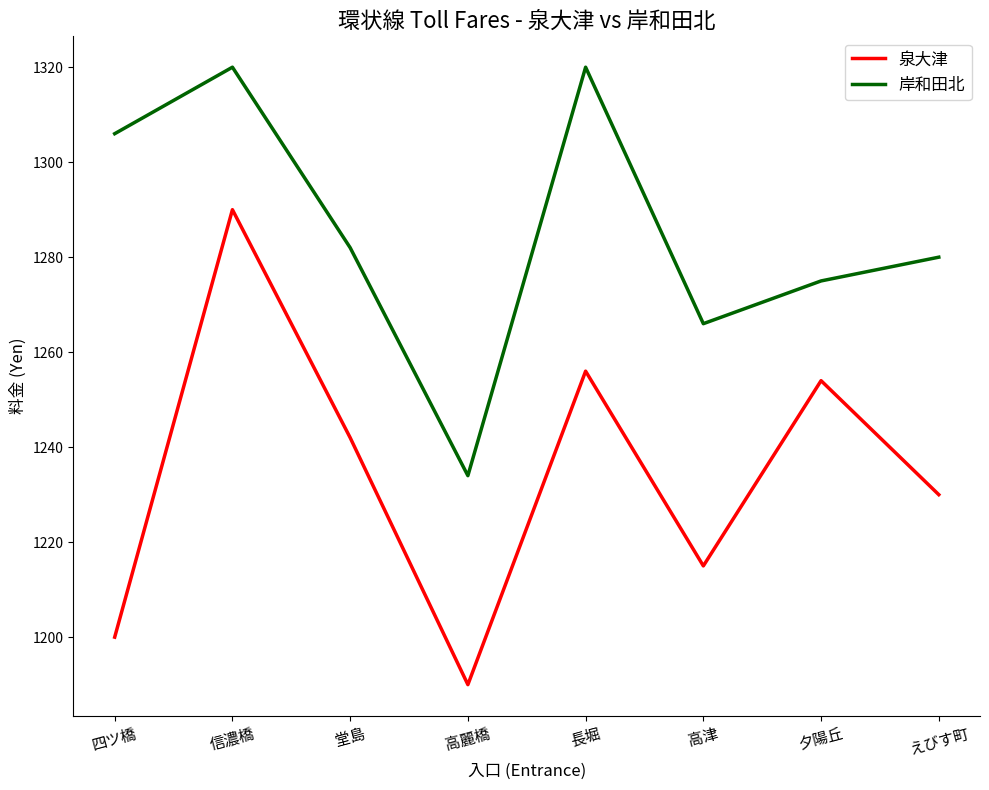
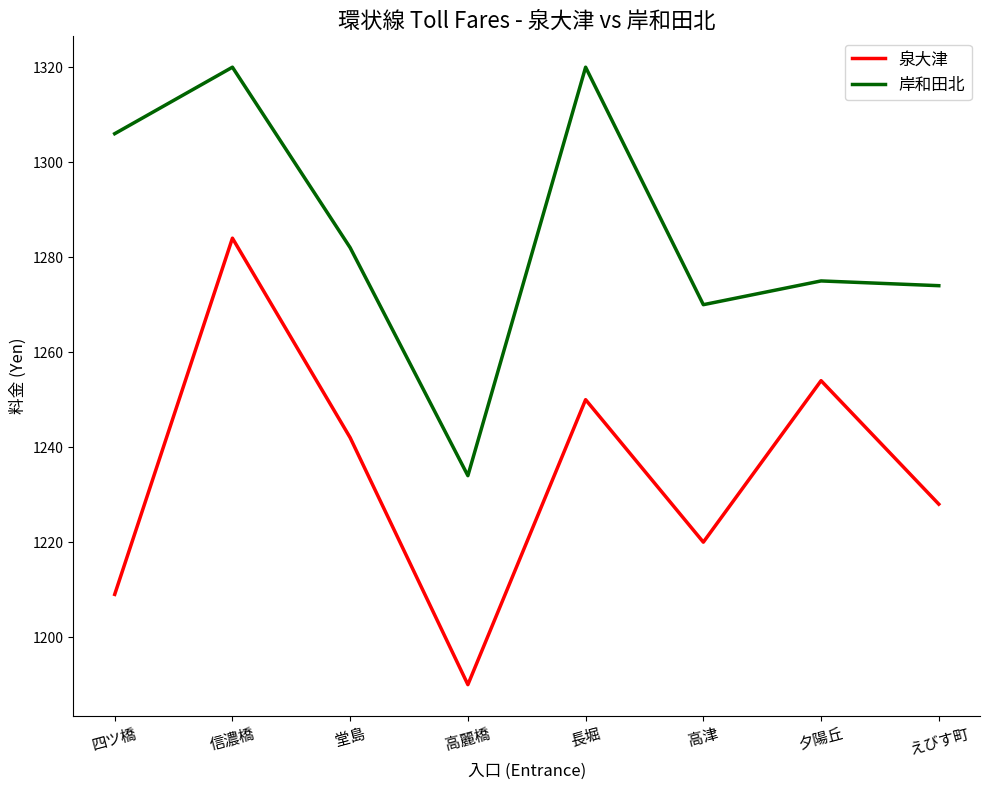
  {
    "泉大津": {
-     "四ツ橋": 1200,
-     "信濃橋": 1290,
+     "四ツ橋": 1209,
+     "信濃橋": 1284,
      "堂島": 1242,
      "高麗橋": 1190,
-     "長堀": 1256,
-     "高津": 1215,
+     "長堀": 1250,
+     "高津": 1220,
      "夕陽丘": 1254,
-     "えびす町": 1230
+     "えびす町": 1228
    },
    "岸和田北": {
      "四ツ橋": 1306,
      "信濃橋": 1320,
      "堂島": 1282,
      "高麗橋": 1234,
      "長堀": 1320,
-     "高津": 1266,
+     "高津": 1270,
      "夕陽丘": 1275,
-     "えびす町": 1280
+     "えびす町": 1274
    }
  }
